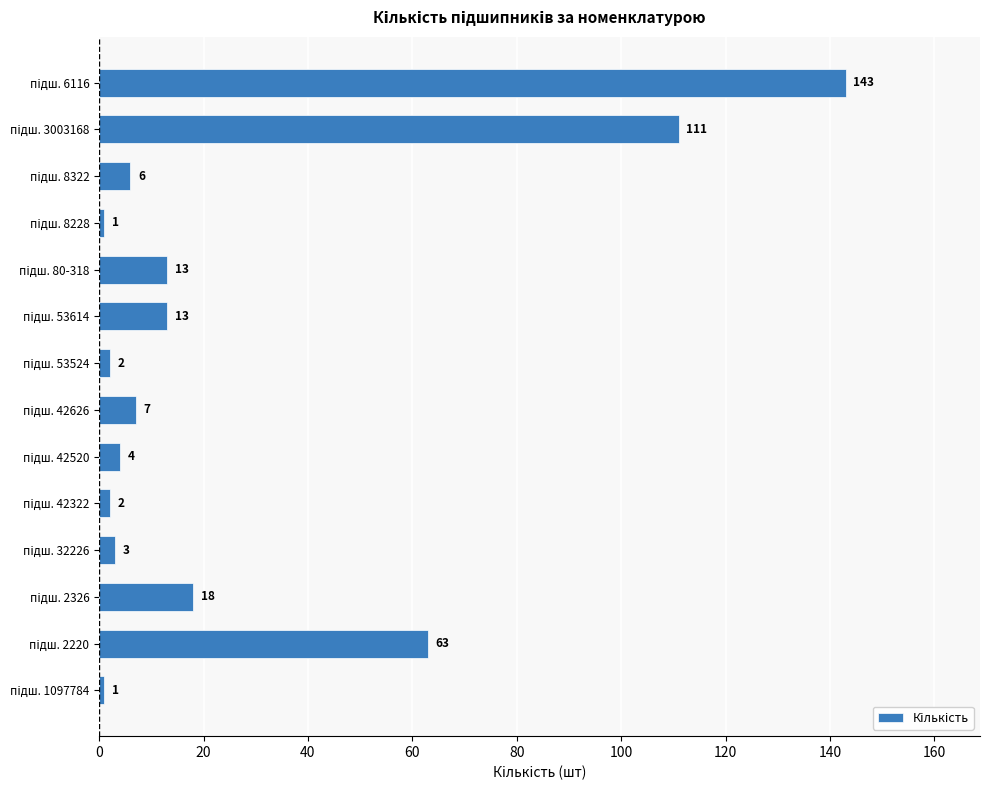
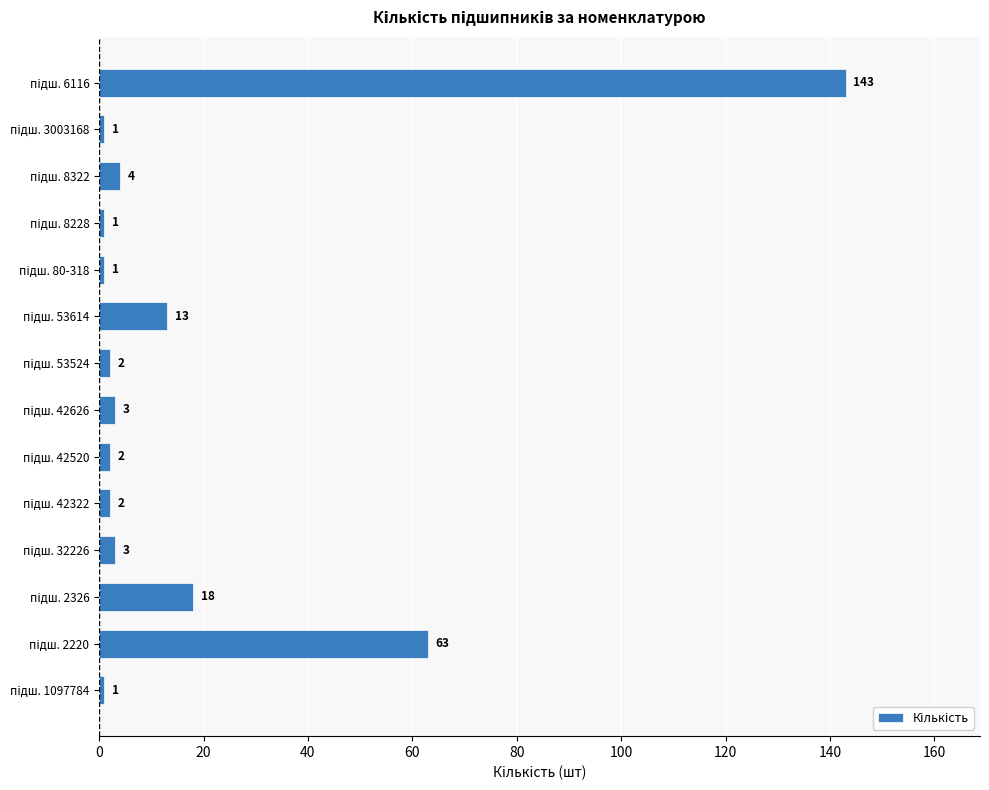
  {
    "підш. 6116": 143,
-   "підш. 3003168": 111,
-   "підш. 8322": 6,
+   "підш. 3003168": 1,
+   "підш. 8322": 4,
    "підш. 8228": 1,
-   "підш. 80-318": 13,
+   "підш. 80-318": 1,
    "підш. 53614": 13,
    "підш. 53524": 2,
-   "підш. 42626": 7,
-   "підш. 42520": 4,
+   "підш. 42626": 3,
+   "підш. 42520": 2,
    "підш. 42322": 2,
    "підш. 32226": 3,
    "підш. 2326": 18,
    "підш. 2220": 63,
    "підш. 1097784": 1
  }
